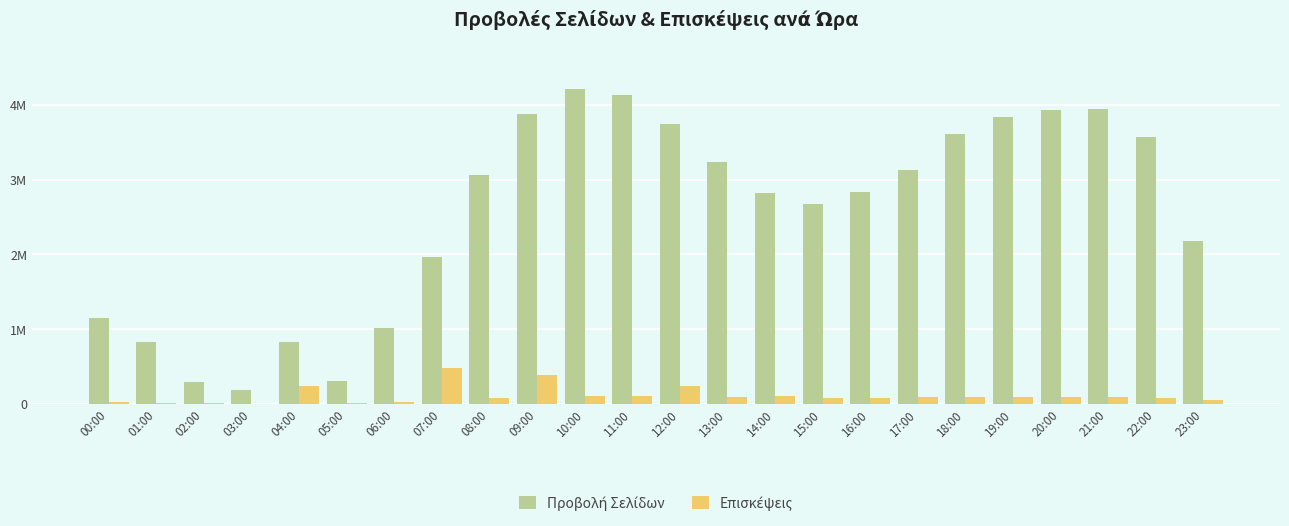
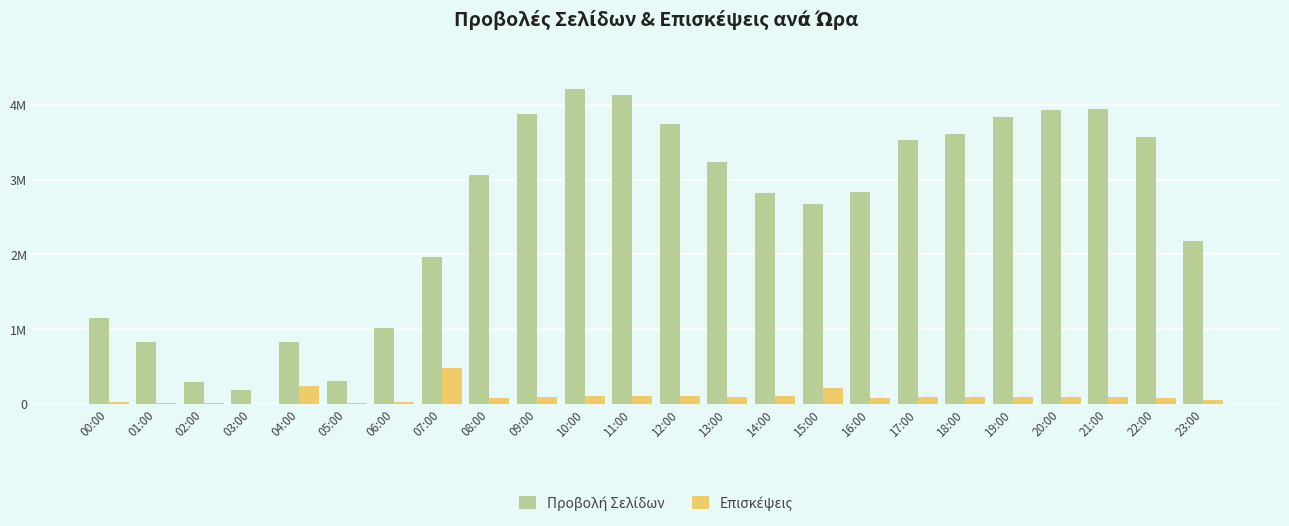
  {
    "Προβολή Σελίδων": {
      "00:00": 1100000,
      "01:00": 800000,
      "02:00": 300000,
      "03:00": 200000,
      "04:00": 800000,
      "05:00": 300000,
      "06:00": 1000000,
      "07:00": 2000000,
      "08:00": 3100000,
      "09:00": 3900000,
      "10:00": 4200000,
      "11:00": 4100000,
      "12:00": 3700000,
      "13:00": 3200000,
      "14:00": 2800000,
      "15:00": 2700000,
      "16:00": 2800000,
-     "17:00": 3100000,
+     "17:00": 3500000,
      "18:00": 3600000,
      "19:00": 3800000,
      "20:00": 3900000,
      "21:00": 3900000,
      "22:00": 3600000,
      "23:00": 2200000
    },
    "Επισκέψεις": {
      "04:00": 200000,
      "07:00": 500000,
      "08:00": 100000,
-     "09:00": 400000,
+     "09:00": 100000,
      "10:00": 100000,
      "11:00": 100000,
-     "12:00": 200000,
+     "12:00": 100000,
      "13:00": 100000,
      "14:00": 100000,
-     "15:00": 100000,
+     "15:00": 200000,
      "16:00": 100000,
      "17:00": 100000,
      "18:00": 100000,
      "19:00": 100000,
      "20:00": 100000,
      "21:00": 100000,
      "22:00": 100000,
      "23:00": 100000
    }
  }
